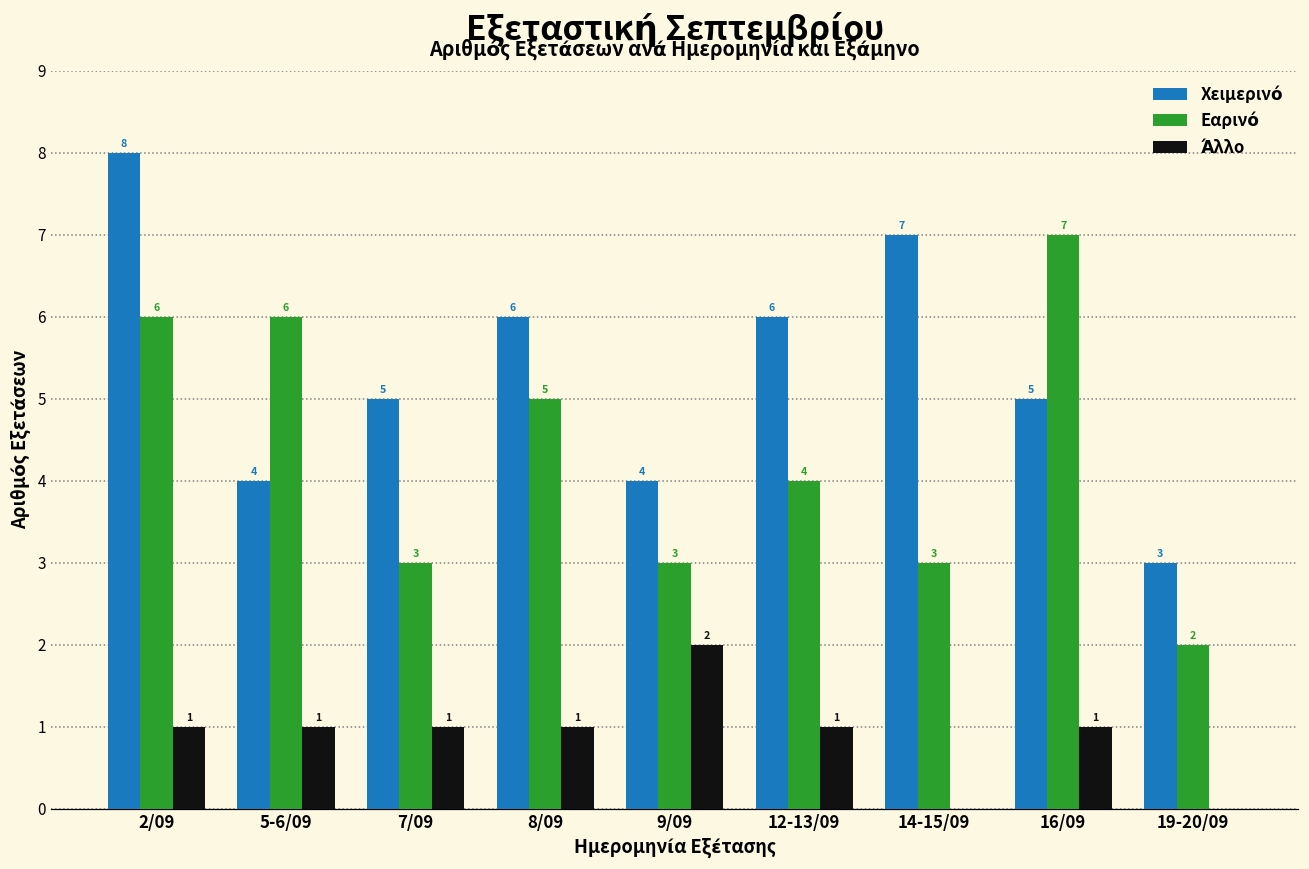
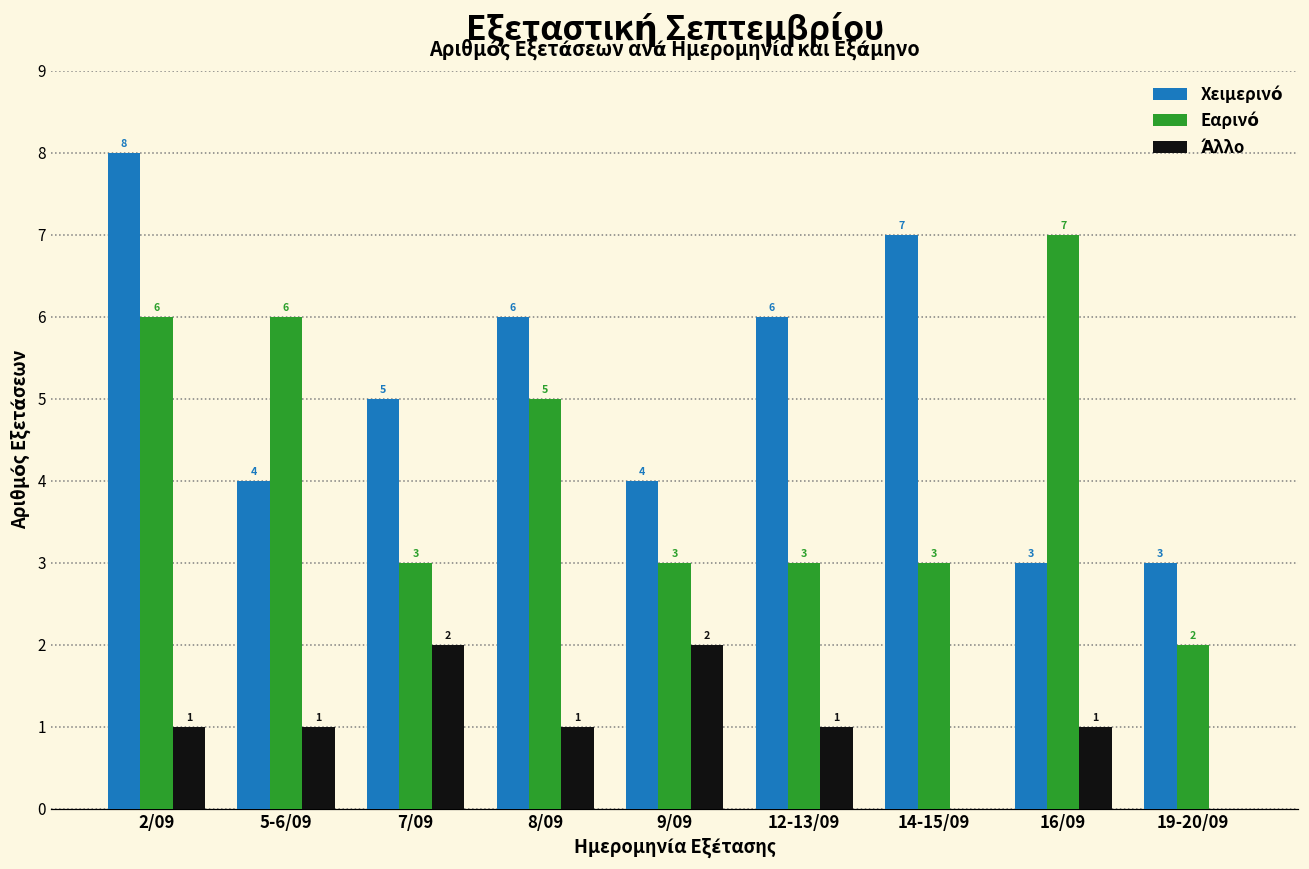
  {
    "Χειμερινό": {
      "2/09": 8,
      "5-6/09": 4,
      "7/09": 5,
      "8/09": 6,
      "9/09": 4,
      "12-13/09": 6,
      "14-15/09": 7,
-     "16/09": 5,
+     "16/09": 3,
      "19-20/09": 3
    },
    "Εαρινό": {
      "2/09": 6,
      "5-6/09": 6,
      "7/09": 3,
      "8/09": 5,
      "9/09": 3,
-     "12-13/09": 4,
+     "12-13/09": 3,
      "14-15/09": 3,
      "16/09": 7,
      "19-20/09": 2
    },
    "Άλλο": {
      "2/09": 1,
      "5-6/09": 1,
-     "7/09": 1,
+     "7/09": 2,
      "8/09": 1,
      "9/09": 2,
      "12-13/09": 1,
      "16/09": 1
    }
  }
